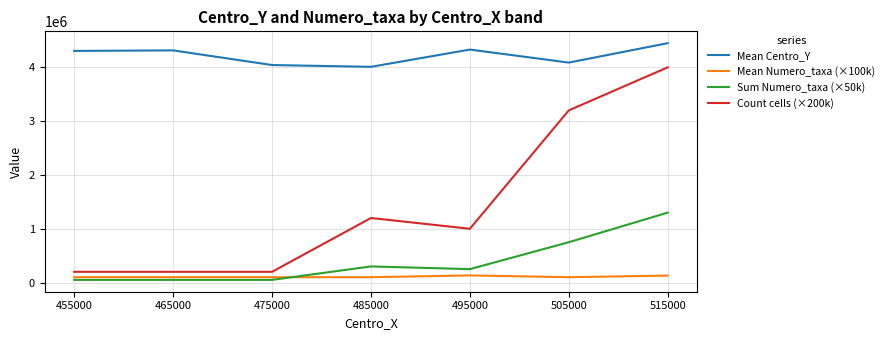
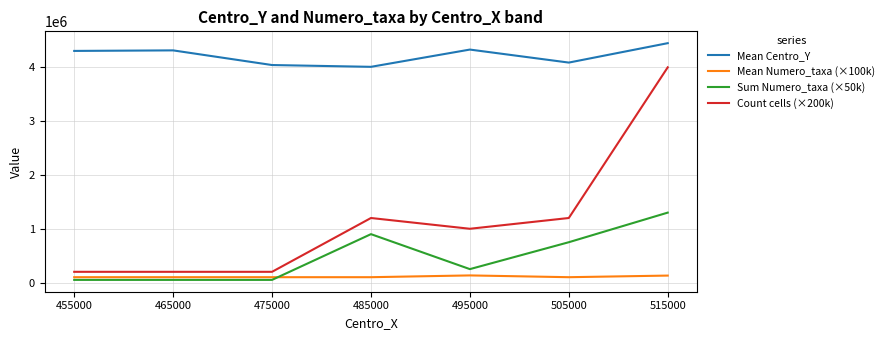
  {
    "Mean Centro_Y": {
      "455000": 4300000,
      "465000": 4300000,
      "475000": 4000000,
      "485000": 4000000,
      "495000": 4300000,
      "505000": 4100000,
      "515000": 4400000
    },
    "Mean Numero_taxa (×100k)": {
      "455000": 100000,
      "465000": 100000,
      "475000": 100000,
      "485000": 100000,
      "495000": 100000,
      "505000": 100000,
      "515000": 100000
    },
    "Sum Numero_taxa (×50k)": {
      "455000": 100000,
      "465000": 100000,
      "475000": 100000,
-     "485000": 300000,
+     "485000": 900000,
      "495000": 300000,
      "505000": 800000,
      "515000": 1300000
    },
    "Count cells (×200k)": {
      "455000": 200000,
      "465000": 200000,
      "475000": 200000,
      "485000": 1200000,
      "495000": 1000000,
-     "505000": 3200000,
+     "505000": 1200000,
      "515000": 4000000
    }
  }
